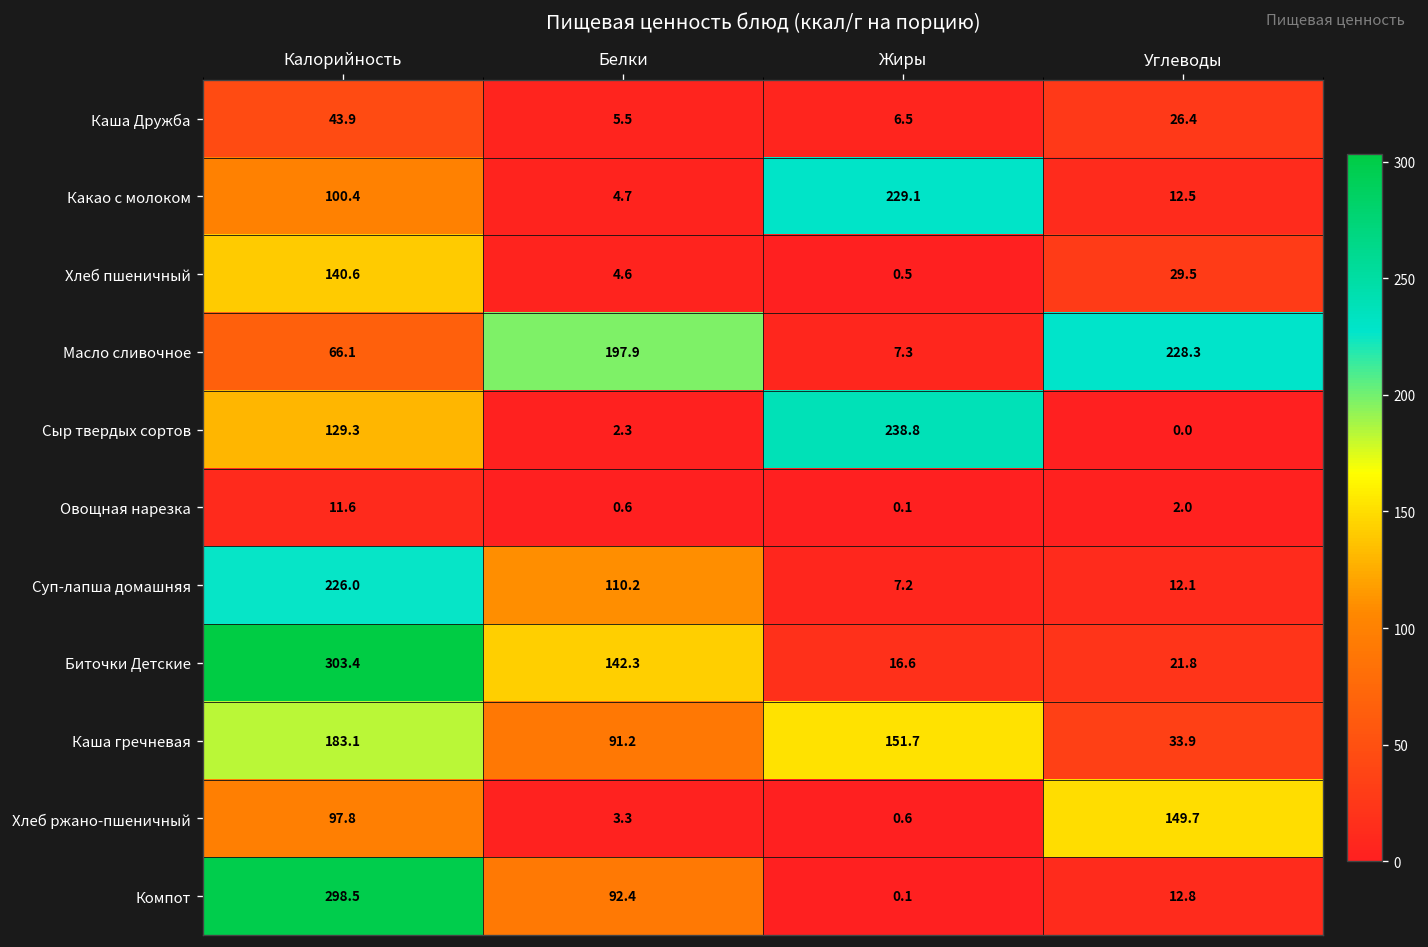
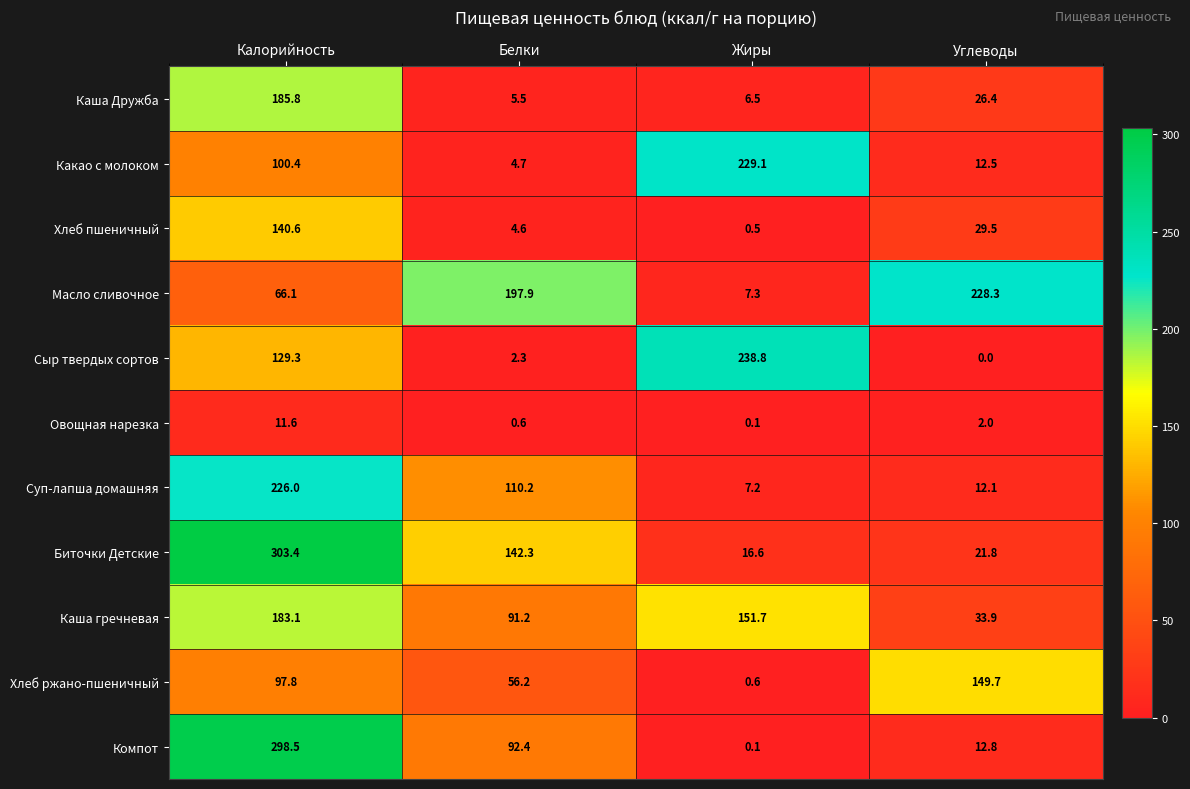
  {
    "Каша Дружба": {
-     "Калорийность": 43.9,
+     "Калорийность": 185.8,
      "Белки": 5.5,
      "Жиры": 6.5,
      "Углеводы": 26.4
    },
    "Какао с молоком": {
      "Калорийность": 100.4,
      "Белки": 4.7,
      "Жиры": 229.1,
      "Углеводы": 12.5
    },
    "Хлеб пшеничный": {
      "Калорийность": 140.6,
      "Белки": 4.6,
      "Жиры": 0.5,
      "Углеводы": 29.5
    },
    "Масло сливочное": {
      "Калорийность": 66.1,
      "Белки": 197.9,
      "Жиры": 7.3,
      "Углеводы": 228.3
    },
    "Сыр твердых сортов": {
      "Калорийность": 129.3,
      "Белки": 2.3,
      "Жиры": 238.8,
      "Углеводы": 0.0
    },
    "Овощная нарезка": {
      "Калорийность": 11.6,
      "Белки": 0.6,
      "Жиры": 0.1,
      "Углеводы": 2.0
    },
    "Суп-лапша домашняя": {
      "Калорийность": 226.0,
      "Белки": 110.2,
      "Жиры": 7.2,
      "Углеводы": 12.1
    },
    "Биточки Детские": {
      "Калорийность": 303.4,
      "Белки": 142.3,
      "Жиры": 16.6,
      "Углеводы": 21.8
    },
    "Каша гречневая": {
      "Калорийность": 183.1,
      "Белки": 91.2,
      "Жиры": 151.7,
      "Углеводы": 33.9
    },
    "Хлеб ржано-пшеничный": {
      "Калорийность": 97.8,
-     "Белки": 3.3,
+     "Белки": 56.2,
      "Жиры": 0.6,
      "Углеводы": 149.7
    },
    "Компот": {
      "Калорийность": 298.5,
      "Белки": 92.4,
      "Жиры": 0.1,
      "Углеводы": 12.8
    }
  }
